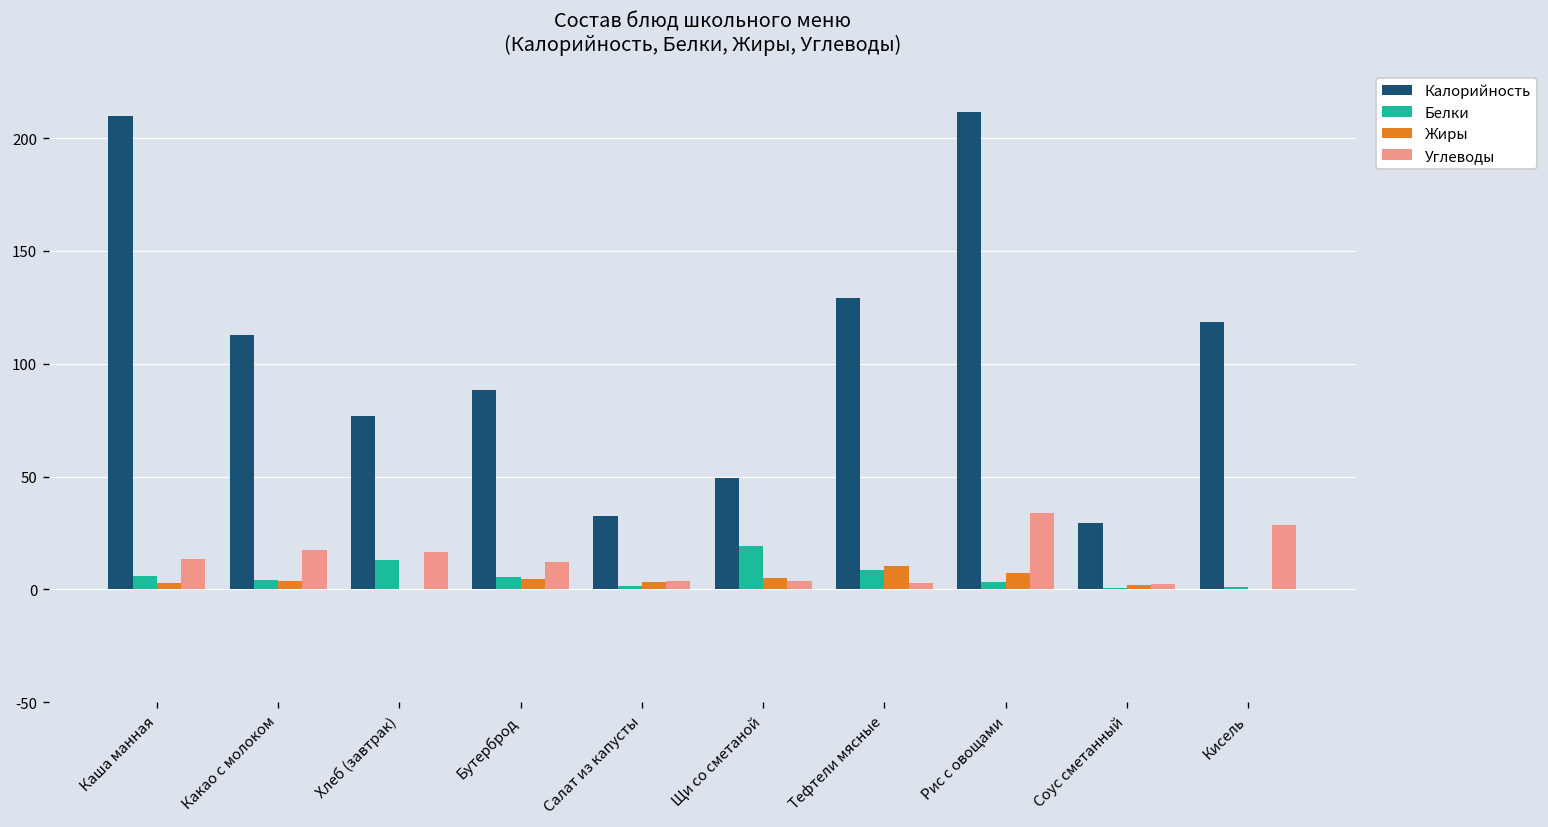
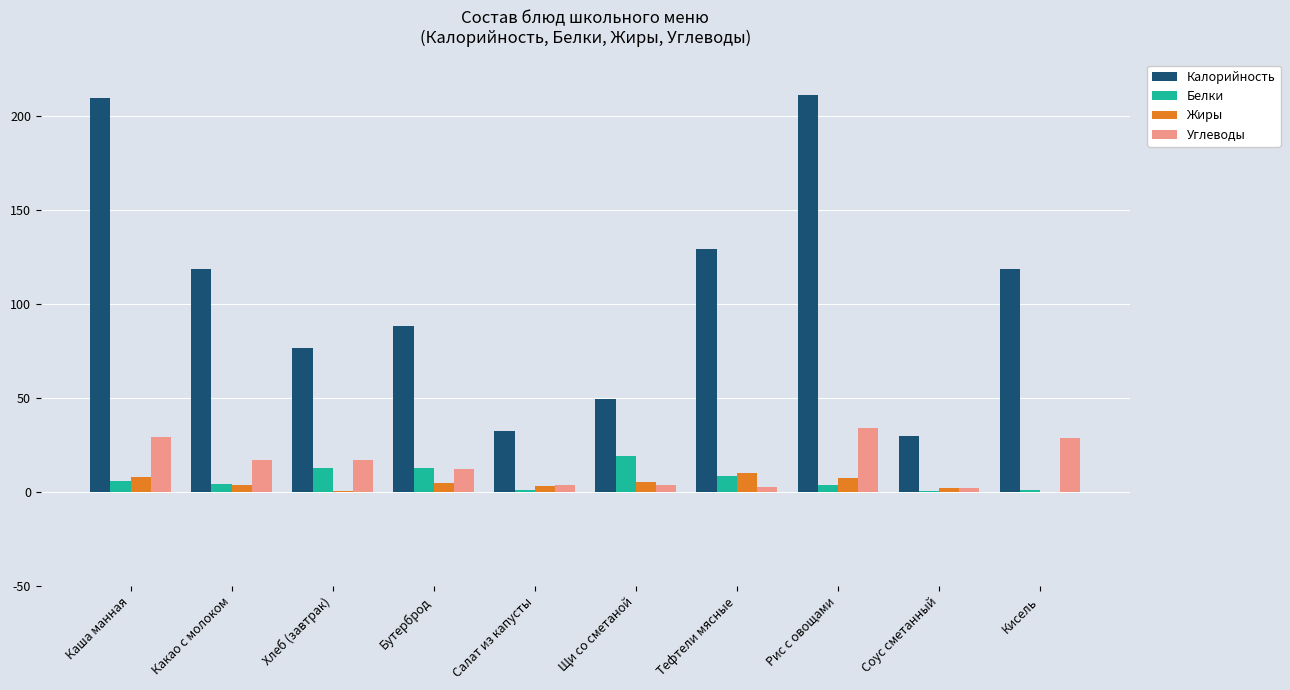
  {
    "Калорийность": {
      "Каша манная": 210,
-     "Какао с молоком": 113,
+     "Какао с молоком": 119,
      "Хлеб (завтрак)": 77,
      "Бутерброд": 88,
      "Салат из капусты": 33,
      "Щи со сметаной": 49,
      "Тефтели мясные": 129,
      "Рис с овощами": 211,
      "Соус сметанный": 30,
      "Кисель": 118
    },
    "Белки": {
      "Каша манная": 6,
      "Какао с молоком": 4,
      "Хлеб (завтрак)": 13,
-     "Бутерброд": 6,
+     "Бутерброд": 13,
      "Щи со сметаной": 19,
      "Тефтели мясные": 9,
      "Рис с овощами": 4
    },
    "Жиры": {
-     "Каша манная": 3,
+     "Каша манная": 8,
      "Какао с молоком": 4,
      "Бутерброд": 5,
      "Салат из капусты": 3,
      "Щи со сметаной": 5,
      "Тефтели мясные": 10,
      "Рис с овощами": 7,
      "Соус сметанный": 2,
      "Кисель": 0
    },
    "Углеводы": {
-     "Каша манная": 14,
+     "Каша манная": 29,
      "Какао с молоком": 17,
      "Хлеб (завтрак)": 17,
      "Бутерброд": 12,
      "Салат из капусты": 4,
      "Щи со сметаной": 4,
      "Тефтели мясные": 3,
      "Рис с овощами": 34,
      "Соус сметанный": 2,
      "Кисель": 29
    }
  }
